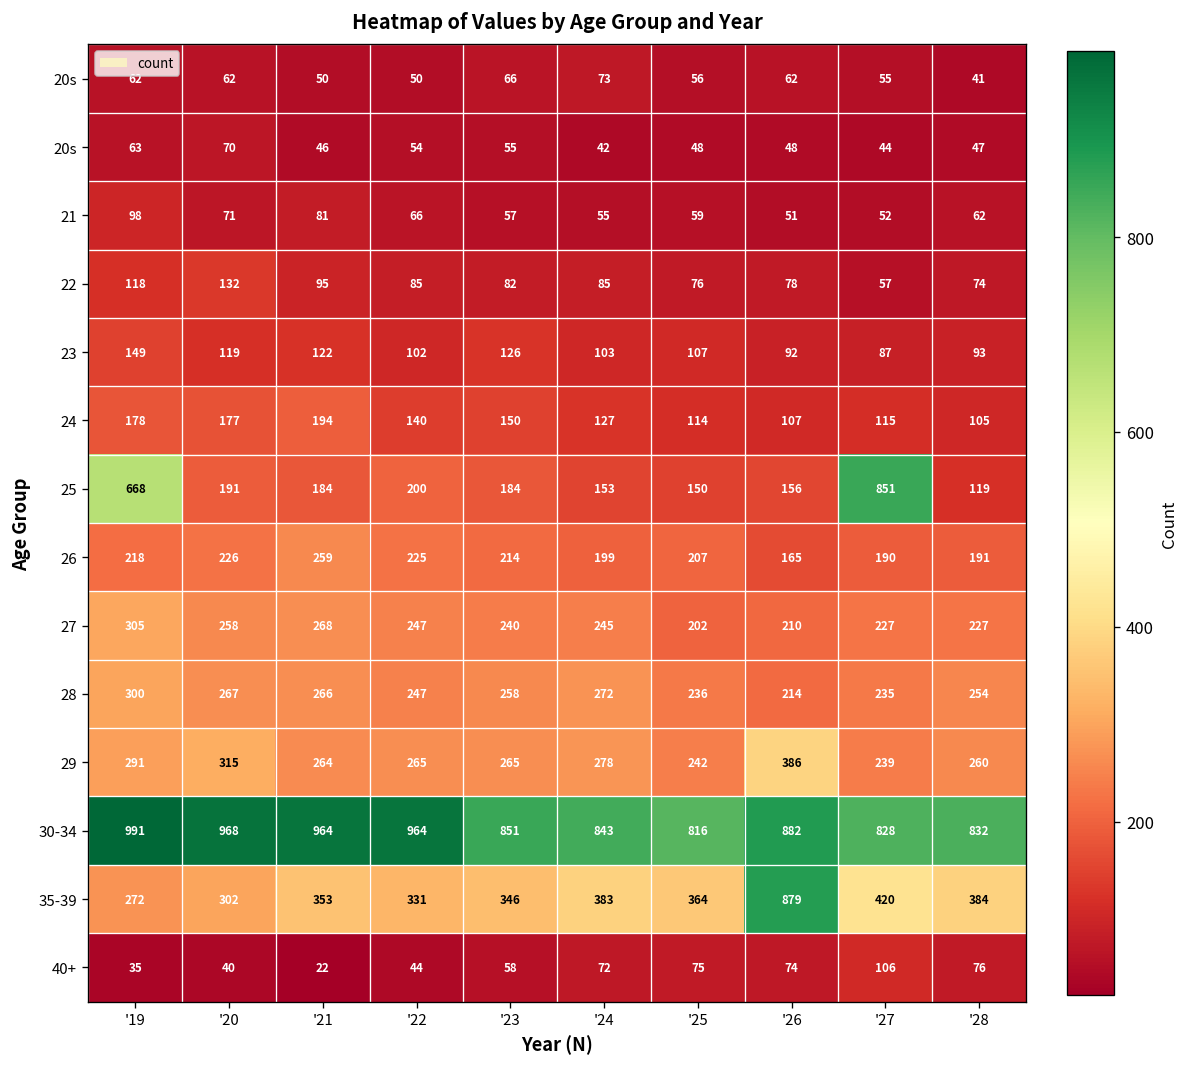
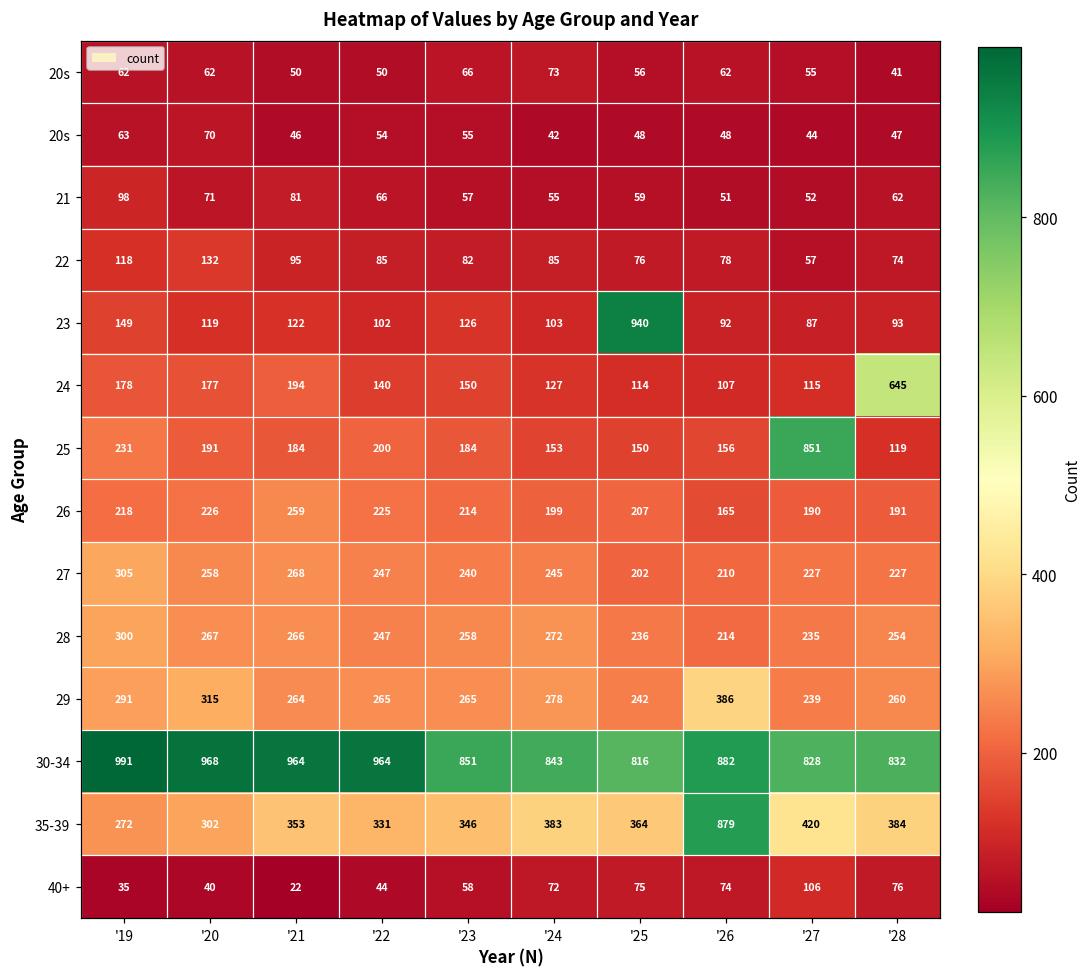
  {
    "21": {
      "'19": 98,
      "'20": 71,
      "'21": 81,
      "'22": 66,
      "'23": 57,
      "'24": 55,
      "'25": 59,
      "'26": 51,
      "'27": 52,
      "'28": 62
    },
    "22": {
      "'19": 118,
      "'20": 132,
      "'21": 95,
      "'22": 85,
      "'23": 82,
      "'24": 85,
      "'25": 76,
      "'26": 78,
      "'27": 57,
      "'28": 74
    },
    "23": {
      "'19": 149,
      "'20": 119,
      "'21": 122,
      "'22": 102,
      "'23": 126,
      "'24": 103,
-     "'25": 107,
+     "'25": 940,
      "'26": 92,
      "'27": 87,
      "'28": 93
    },
    "24": {
      "'19": 178,
      "'20": 177,
      "'21": 194,
      "'22": 140,
      "'23": 150,
      "'24": 127,
      "'25": 114,
      "'26": 107,
      "'27": 115,
-     "'28": 105
+     "'28": 645
    },
    "25": {
-     "'19": 668,
+     "'19": 231,
      "'20": 191,
      "'21": 184,
      "'22": 200,
      "'23": 184,
      "'24": 153,
      "'25": 150,
      "'26": 156,
      "'27": 851,
      "'28": 119
    },
    "26": {
      "'19": 218,
      "'20": 226,
      "'21": 259,
      "'22": 225,
      "'23": 214,
      "'24": 199,
      "'25": 207,
      "'26": 165,
      "'27": 190,
      "'28": 191
    },
    "27": {
      "'19": 305,
      "'20": 258,
      "'21": 268,
      "'22": 247,
      "'23": 240,
      "'24": 245,
      "'25": 202,
      "'26": 210,
      "'27": 227,
      "'28": 227
    },
    "28": {
      "'19": 300,
      "'20": 267,
      "'21": 266,
      "'22": 247,
      "'23": 258,
      "'24": 272,
      "'25": 236,
      "'26": 214,
      "'27": 235,
      "'28": 254
    },
    "29": {
      "'19": 291,
      "'20": 315,
      "'21": 264,
      "'22": 265,
      "'23": 265,
      "'24": 278,
      "'25": 242,
      "'26": 386,
      "'27": 239,
      "'28": 260
    },
    "30-34": {
      "'19": 991,
      "'20": 968,
      "'21": 964,
      "'22": 964,
      "'23": 851,
      "'24": 843,
      "'25": 816,
      "'26": 882,
      "'27": 828,
      "'28": 832
    },
    "35-39": {
      "'19": 272,
      "'20": 302,
      "'21": 353,
      "'22": 331,
      "'23": 346,
      "'24": 383,
      "'25": 364,
      "'26": 879,
      "'27": 420,
      "'28": 384
    },
    "40+": {
      "'19": 35,
      "'20": 40,
      "'21": 22,
      "'22": 44,
      "'23": 58,
      "'24": 72,
      "'25": 75,
      "'26": 74,
      "'27": 106,
      "'28": 76
    }
  }
